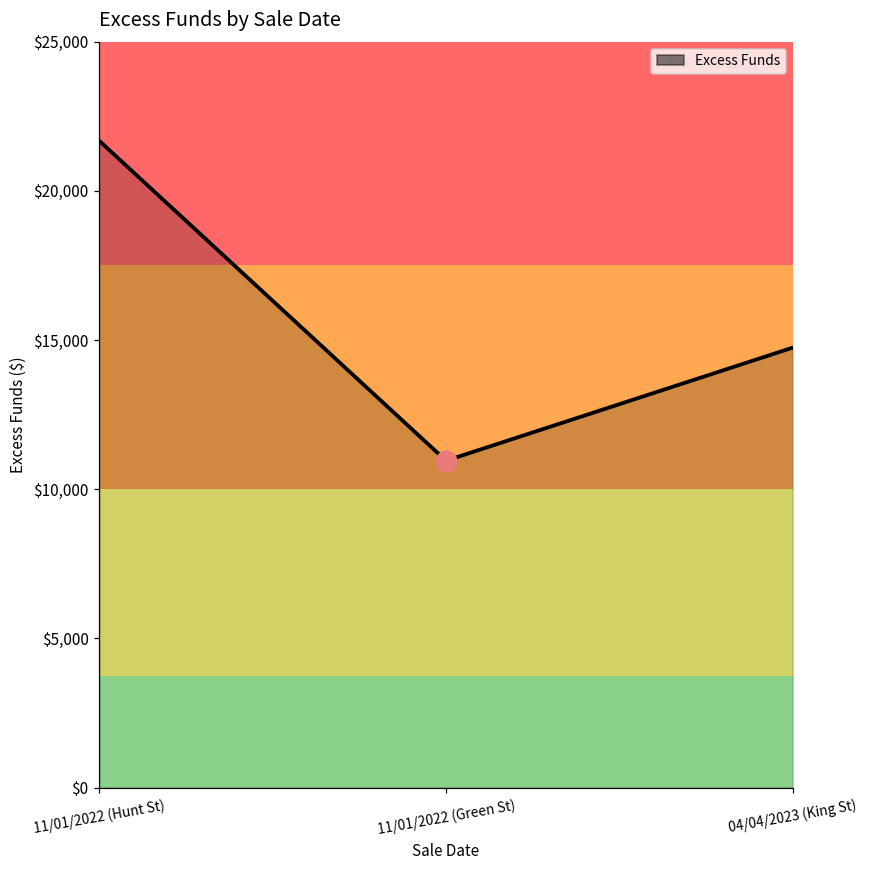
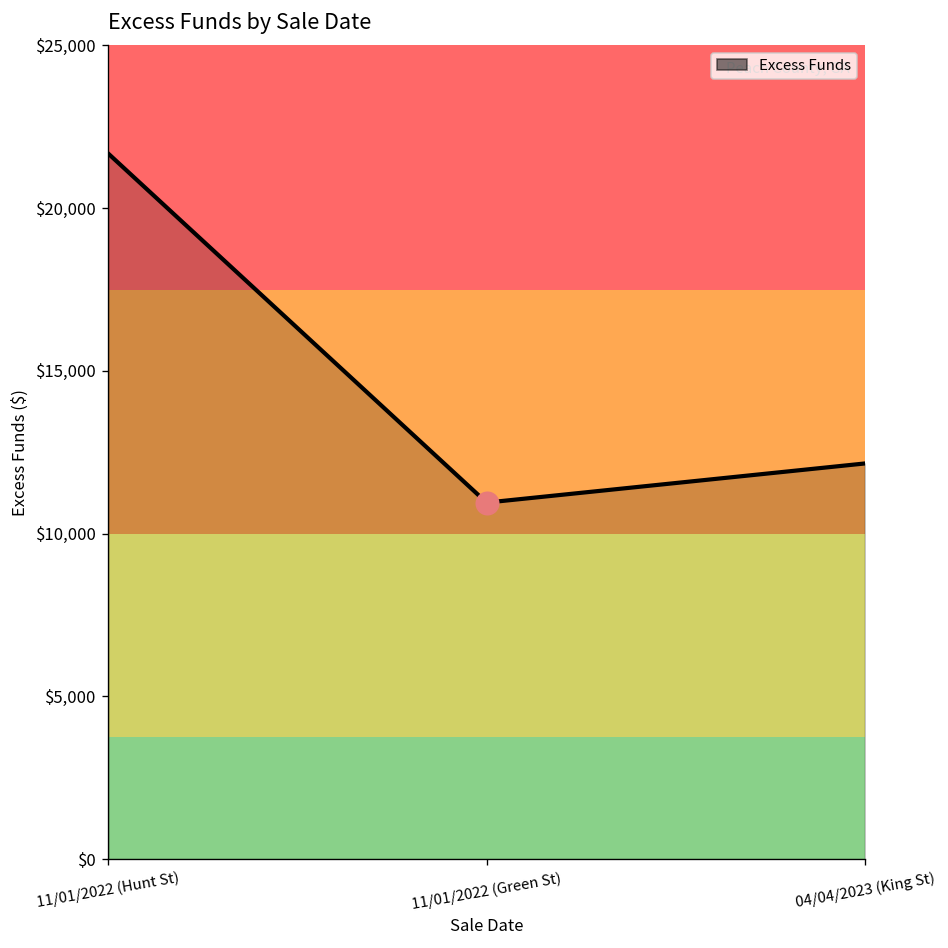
  {
    "Excess Funds": {
      "11/01/2022 (Hunt St)": "$21,700",
-     "04/04/2023 (King St)": "$14,700"
+     "04/04/2023 (King St)": "$12,200"
    }
  }
